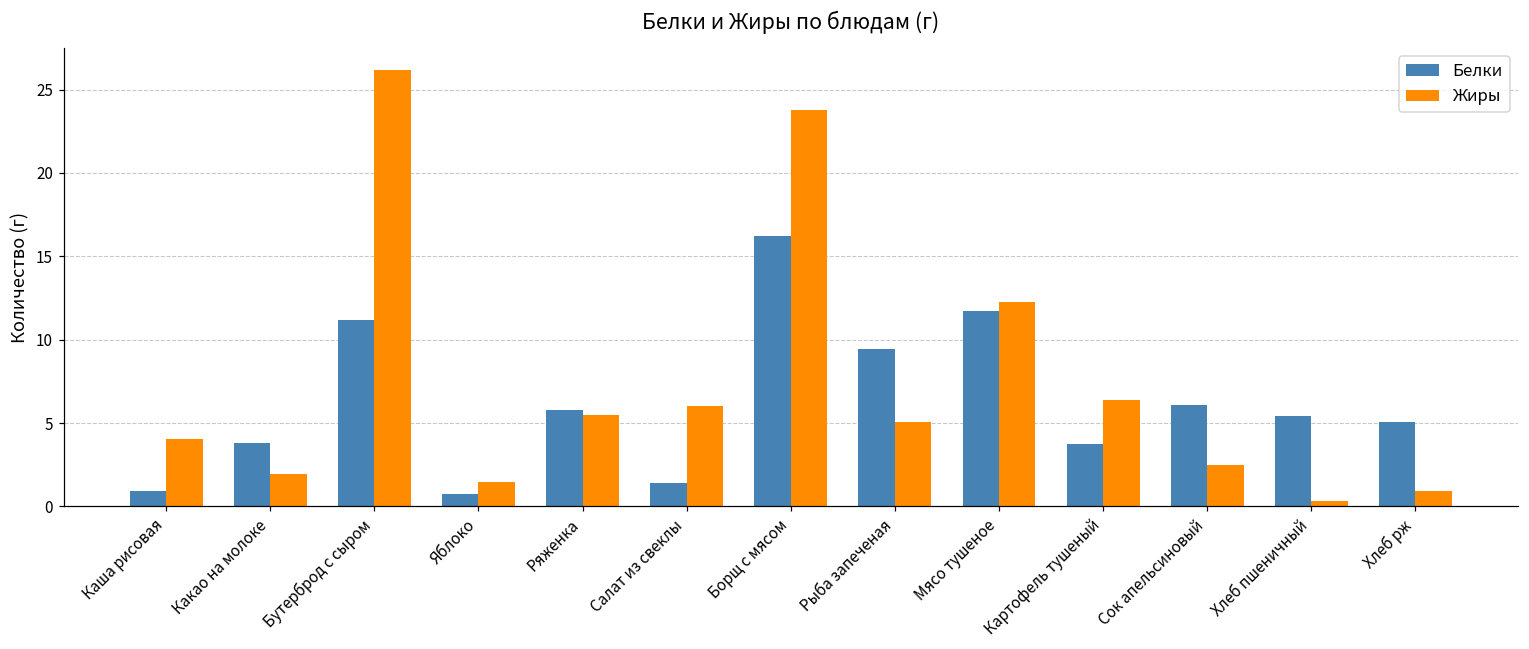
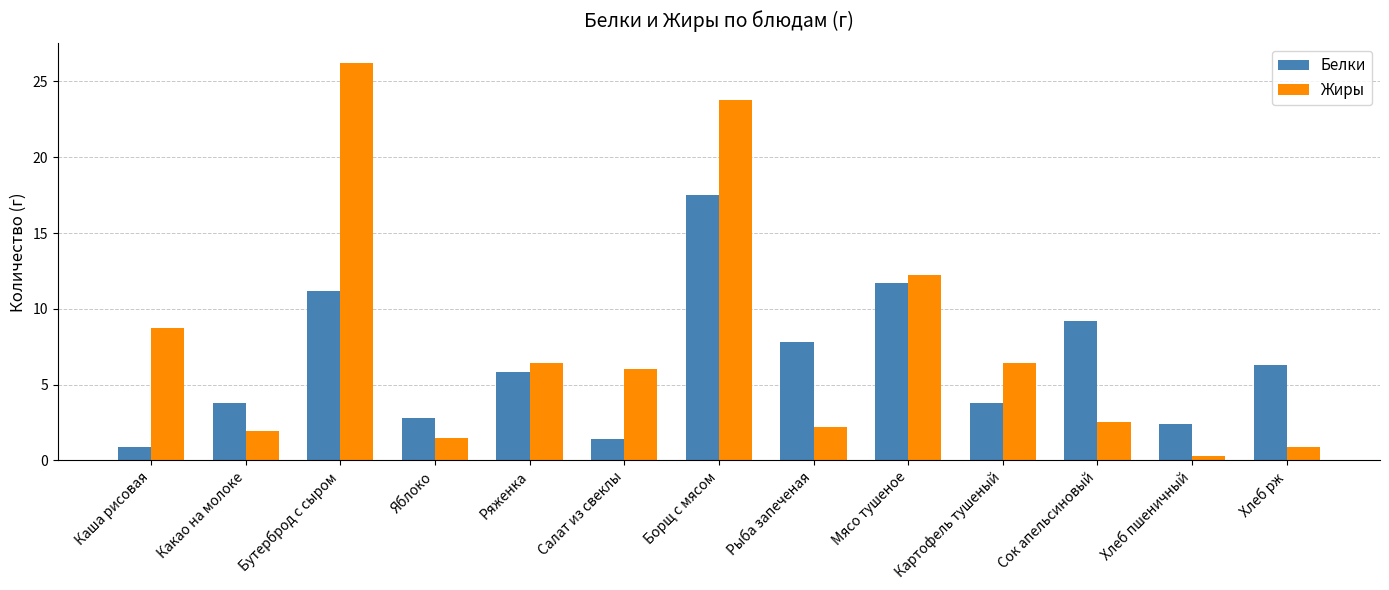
  {
    "Белки": {
      "Каша рисовая": 0.9,
      "Какао на молоке": 3.8,
      "Бутерброд с сыром": 11.2,
-     "Яблоко": 0.7,
+     "Яблоко": 2.8,
      "Ряженка": 5.8,
      "Салат из свеклы": 1.4,
-     "Борщ с мясом": 16.2,
-     "Рыба запеченая": 9.4,
+     "Борщ с мясом": 17.5,
+     "Рыба запеченая": 7.8,
      "Мясо тушеное": 11.7,
      "Картофель тушеный": 3.8,
-     "Сок апельсиновый": 6.1,
-     "Хлеб пшеничный": 5.4,
-     "Хлеб рж": 5.1
+     "Сок апельсиновый": 9.2,
+     "Хлеб пшеничный": 2.4,
+     "Хлеб рж": 6.3
    },
    "Жиры": {
-     "Каша рисовая": 4.1,
+     "Каша рисовая": 8.8,
      "Какао на молоке": 1.9,
      "Бутерброд с сыром": 26.2,
      "Яблоко": 1.5,
-     "Ряженка": 5.5,
+     "Ряженка": 6.4,
      "Салат из свеклы": 6.0,
      "Борщ с мясом": 23.8,
-     "Рыба запеченая": 5.1,
+     "Рыба запеченая": 2.2,
      "Мясо тушеное": 12.3,
      "Картофель тушеный": 6.4,
      "Сок апельсиновый": 2.5,
      "Хлеб пшеничный": 0.3,
      "Хлеб рж": 0.9
    }
  }
